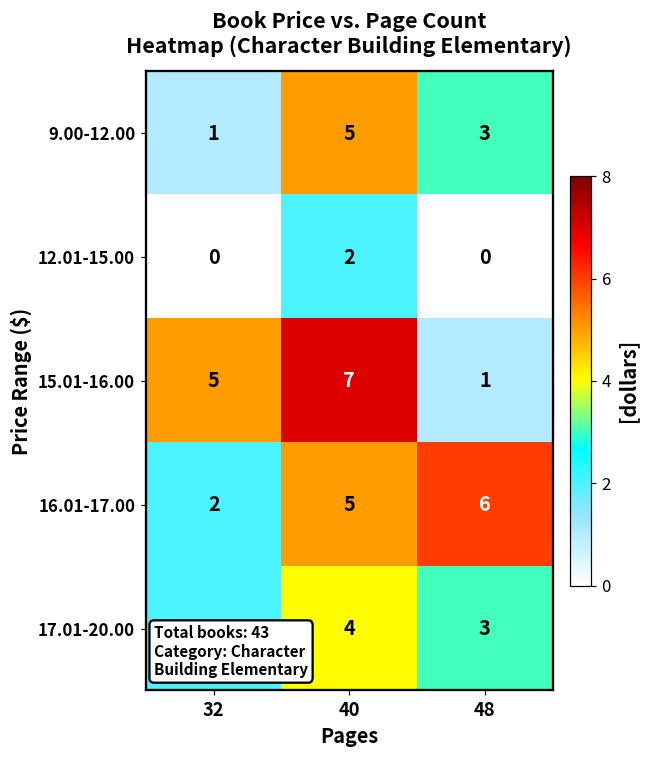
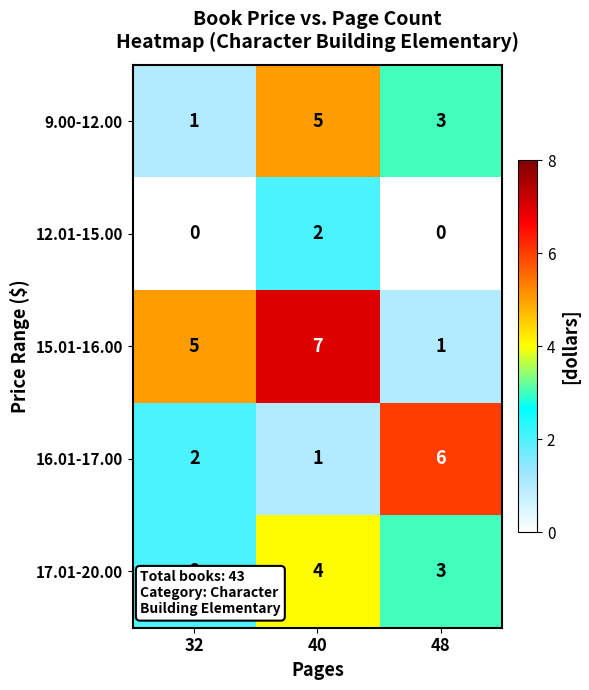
  {
    "9.00-12.00": {
      "32": 1,
      "40": 5,
      "48": 3
    },
    "12.01-15.00": {
      "32": 0,
      "40": 2,
      "48": 0
    },
    "15.01-16.00": {
      "32": 5,
      "40": 7,
      "48": 1
    },
    "16.01-17.00": {
      "32": 2,
-     "40": 5,
+     "40": 1,
      "48": 6
    },
    "17.01-20.00": {
      "40": 4,
      "48": 3
    }
  }
